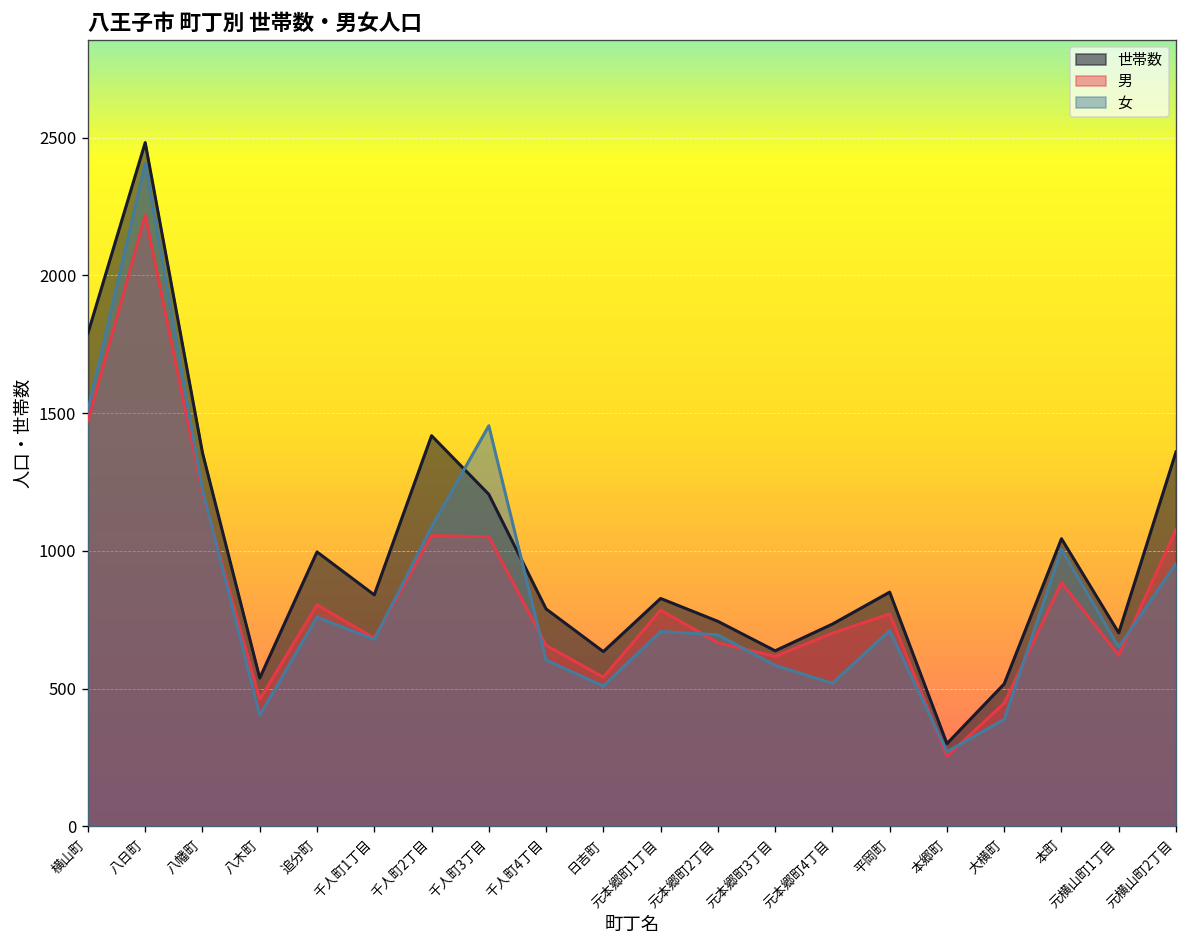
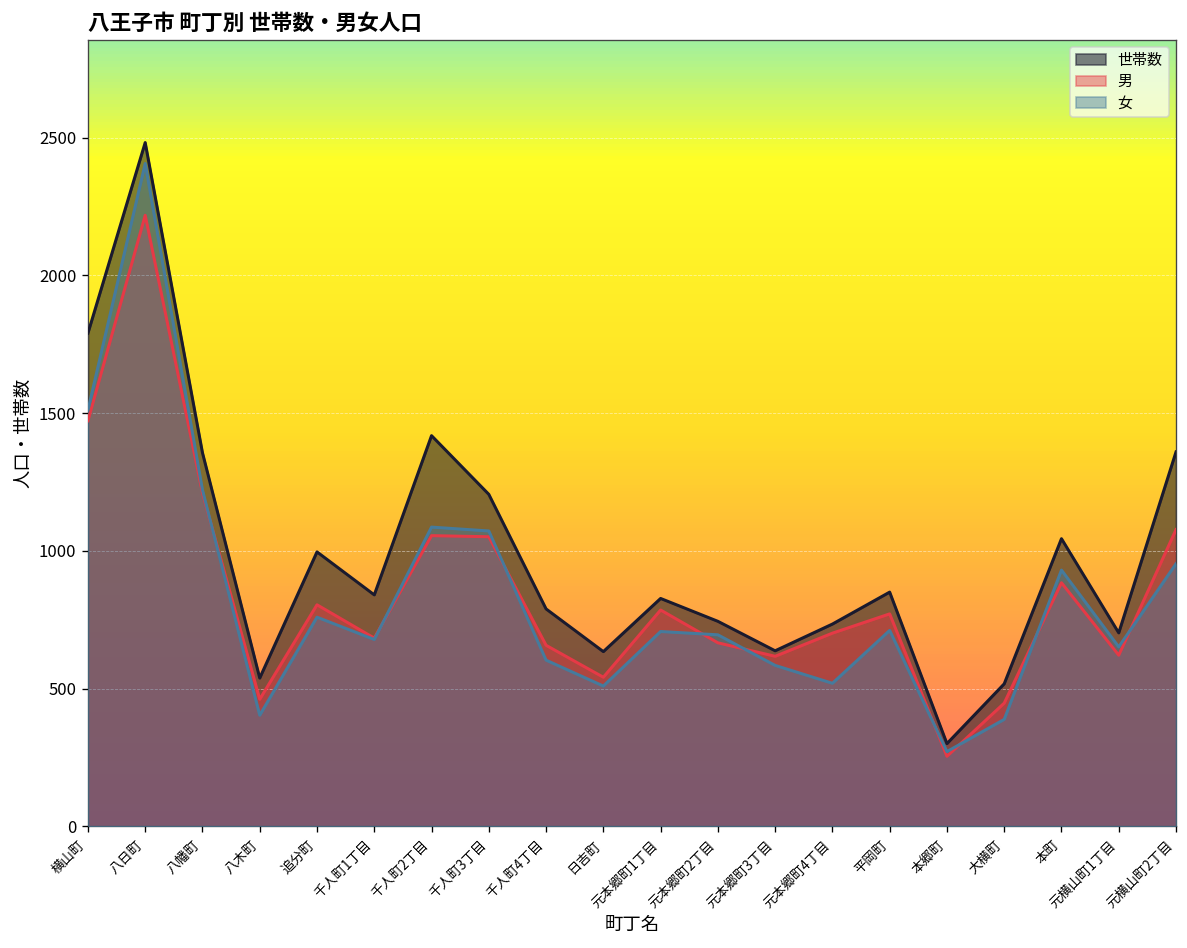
  {
    "世帯数": {
      "横山町": 1790,
      "八日町": 2480,
      "八幡町": 1360,
      "八木町": 540,
      "追分町": 1000,
      "千人町1丁目": 840,
      "千人町2丁目": 1420,
      "千人町3丁目": 1210,
      "千人町4丁目": 790,
      "日吉町": 630,
      "元本郷町1丁目": 830,
      "元本郷町2丁目": 740,
      "元本郷町3丁目": 640,
      "元本郷町4丁目": 730,
      "平岡町": 850,
      "本郷町": 300,
      "大横町": 520,
      "本町": 1040,
      "元横山町1丁目": 700,
      "元横山町2丁目": 1360
    },
    "男": {
      "横山町": 1470,
      "八日町": 2220,
      "八木町": 460,
      "追分町": 800,
      "千人町2丁目": 1060,
      "千人町3丁目": 1050,
      "千人町4丁目": 660,
      "日吉町": 540,
      "元本郷町1丁目": 790,
      "元本郷町2丁目": 670,
      "元本郷町3丁目": 620,
      "元本郷町4丁目": 700,
      "平岡町": 770,
      "本郷町": 250,
      "大横町": 450,
      "本町": 880,
      "元横山町1丁目": 620,
      "元横山町2丁目": 1080
    },
    "女": {
      "横山町": 1510,
      "八日町": 2410,
      "八木町": 400,
      "追分町": 760,
      "千人町2丁目": 1090,
-     "千人町3丁目": 1450,
+     "千人町3丁目": 1070,
      "千人町4丁目": 600,
      "日吉町": 510,
      "元本郷町1丁目": 710,
      "元本郷町2丁目": 700,
      "元本郷町3丁目": 580,
      "元本郷町4丁目": 520,
      "平岡町": 710,
      "本郷町": 270,
      "大横町": 390,
-     "本町": 1010,
+     "本町": 930,
      "元横山町1丁目": 650,
      "元横山町2丁目": 950
    }
  }
